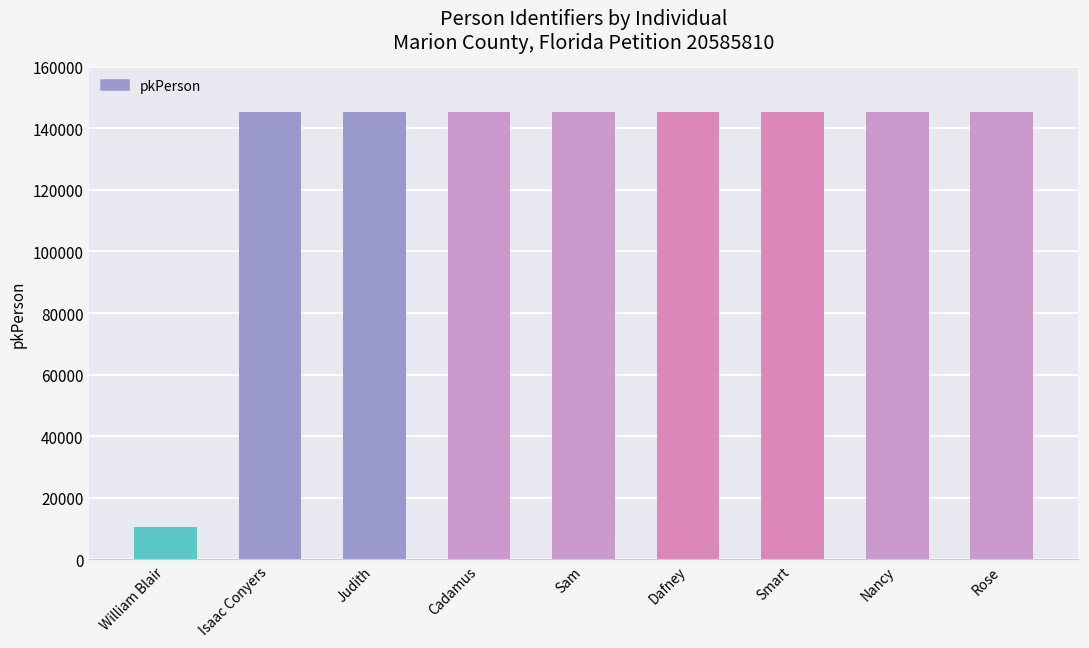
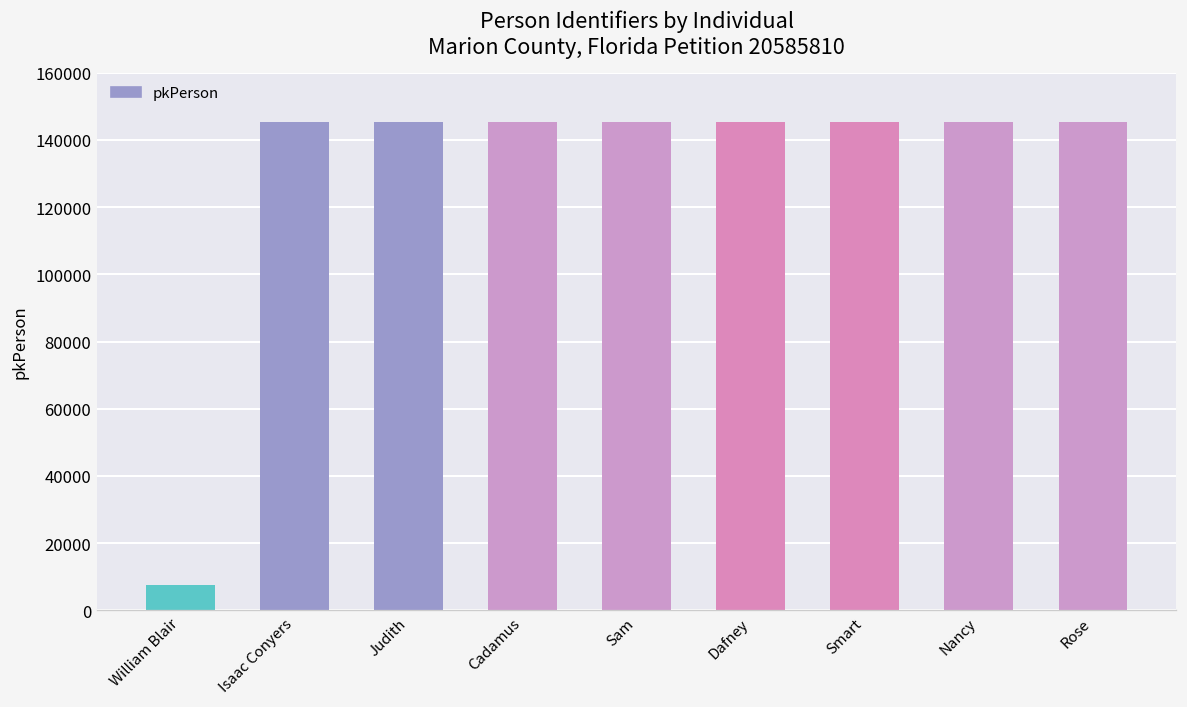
  {
-   "William Blair": 10000,
+   "William Blair": 7000,
    "Isaac Conyers": 145000,
    "Judith": 145000,
    "Cadamus": 145000,
    "Sam": 145000,
    "Dafney": 145000,
    "Smart": 145000,
    "Nancy": 145000,
    "Rose": 145000
  }
